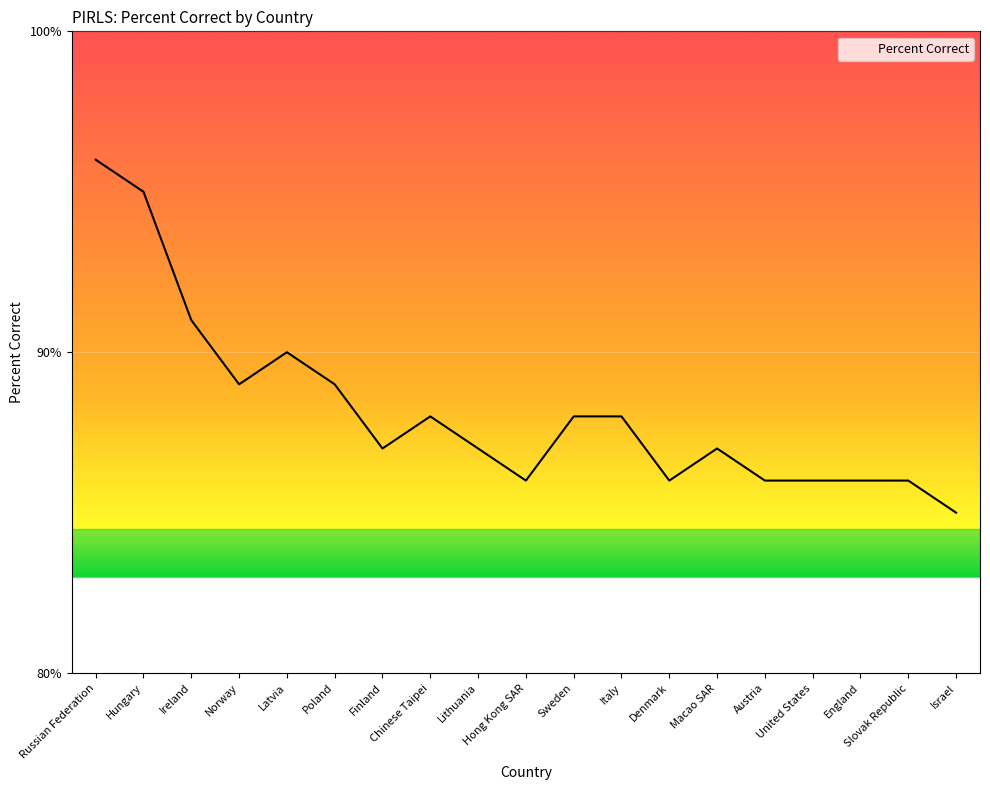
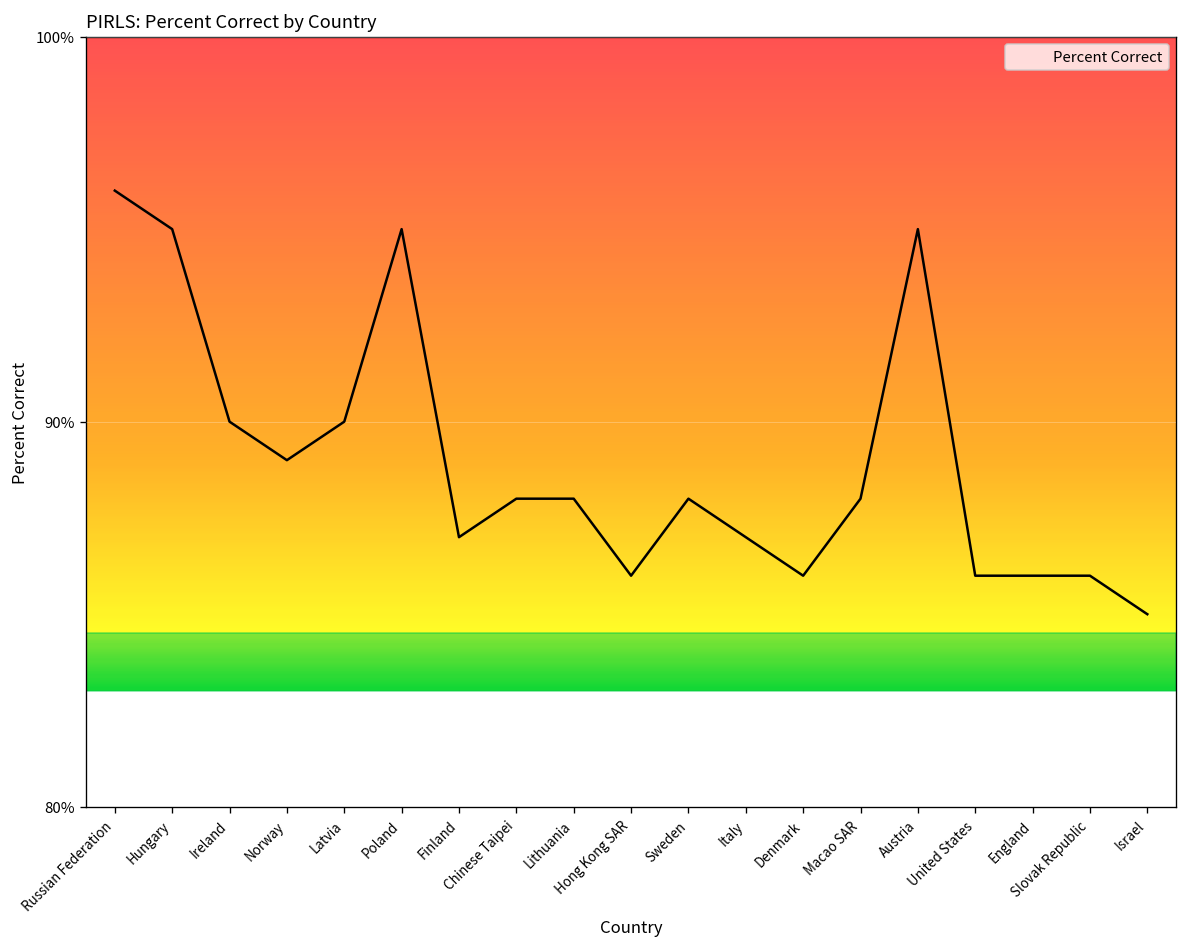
  {
    "Russian Federation": "96%",
    "Hungary": "95%",
-   "Ireland": "91%",
+   "Ireland": "90%",
    "Norway": "89%",
    "Latvia": "90%",
-   "Poland": "89%",
+   "Poland": "95%",
    "Finland": "87%",
    "Chinese Taipei": "88%",
-   "Lithuania": "87%",
+   "Lithuania": "88%",
    "Hong Kong SAR": "86%",
    "Sweden": "88%",
-   "Italy": "88%",
+   "Italy": "87%",
    "Denmark": "86%",
-   "Macao SAR": "87%",
-   "Austria": "86%",
+   "Macao SAR": "88%",
+   "Austria": "95%",
    "United States": "86%",
    "England": "86%",
    "Slovak Republic": "86%",
    "Israel": "85%"
  }
